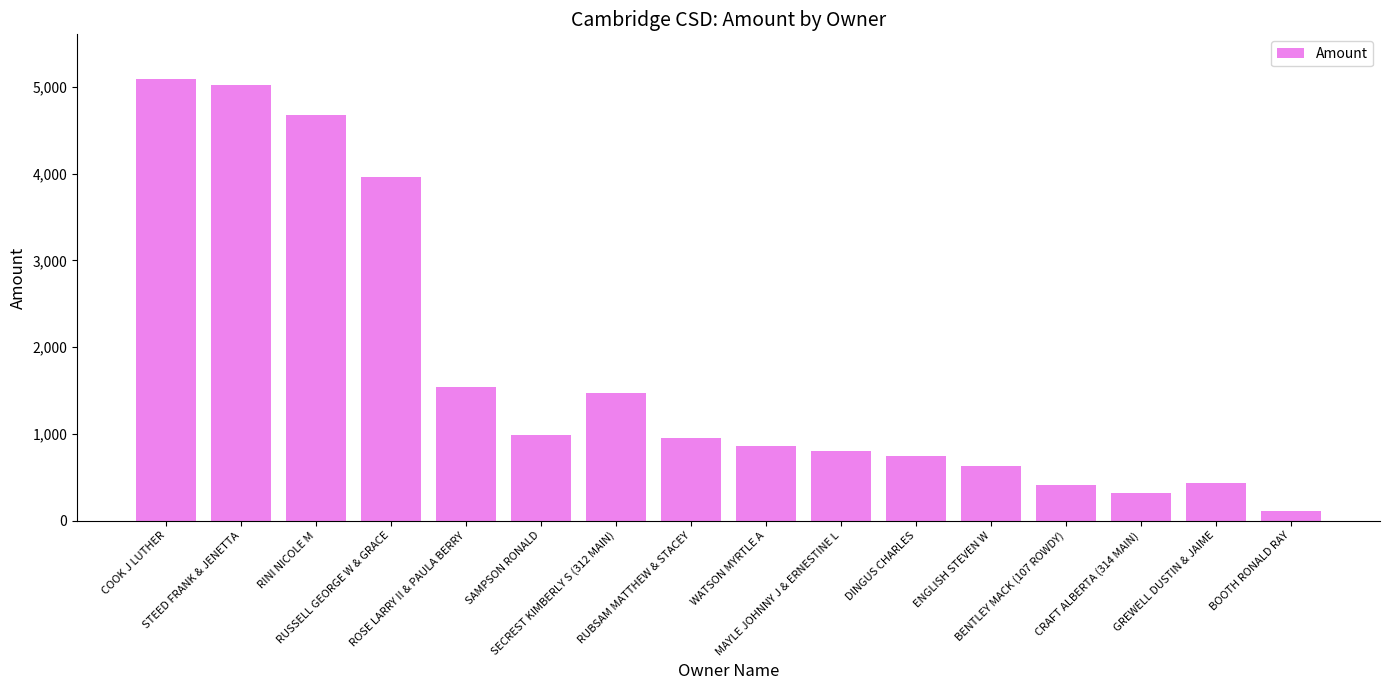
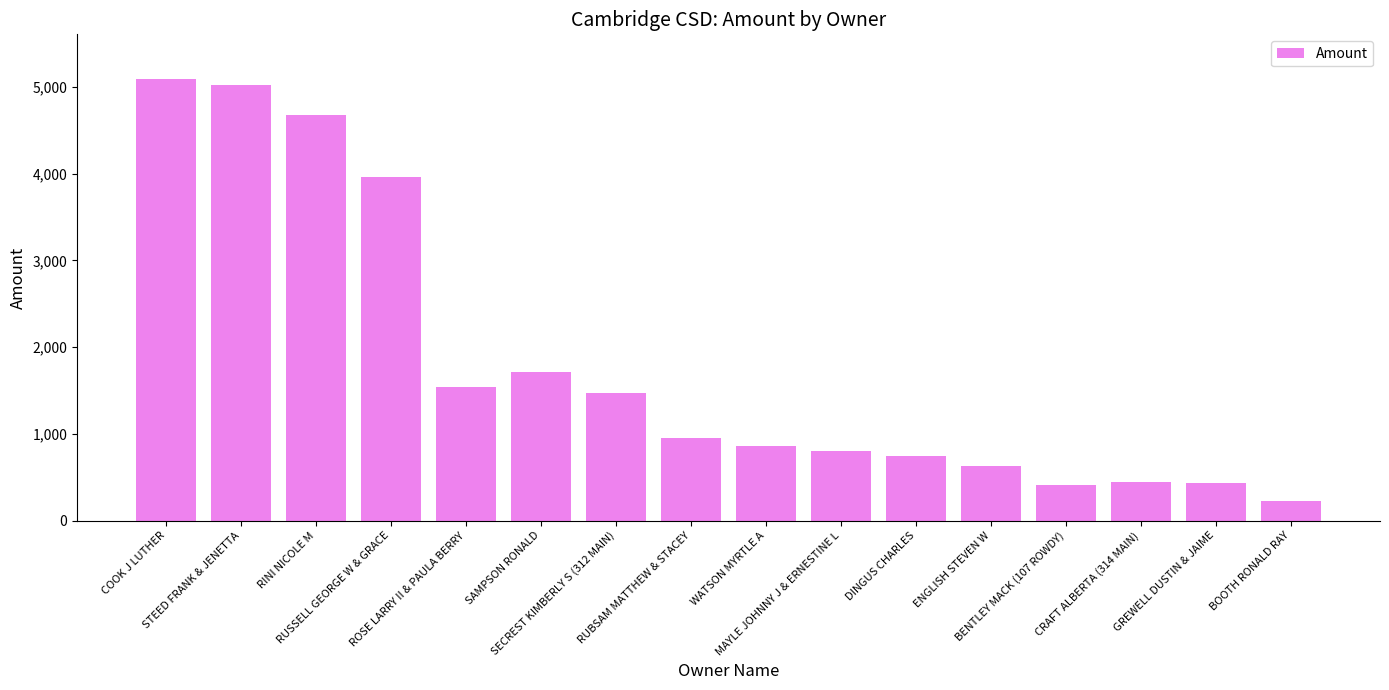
  {
    "COOK J LUTHER": "5,100",
    "STEED FRANK & JENETTA": "5,000",
    "RINI NICOLE M": "4,700",
    "RUSSELL GEORGE W & GRACE": "4,000",
    "ROSE LARRY II & PAULA BERRY": "1,500",
-   "SAMPSON RONALD": "1,000",
+   "SAMPSON RONALD": "1,700",
    "SECREST KIMBERLY S (312 MAIN)": "1,500",
    "RUBSAM MATTHEW & STACEY": "900",
    "WATSON MYRTLE A": "900",
    "MAYLE JOHNNY J & ERNESTINE L": "800",
    "DINGUS CHARLES": "700",
    "ENGLISH STEVEN W": "600",
    "BENTLEY MACK (107 ROWDY)": "400",
-   "CRAFT ALBERTA (314 MAIN)": "300",
+   "CRAFT ALBERTA (314 MAIN)": "400",
    "GREWELL DUSTIN & JAIME": "400",
-   "BOOTH RONALD RAY": "100"
+   "BOOTH RONALD RAY": "200"
  }
